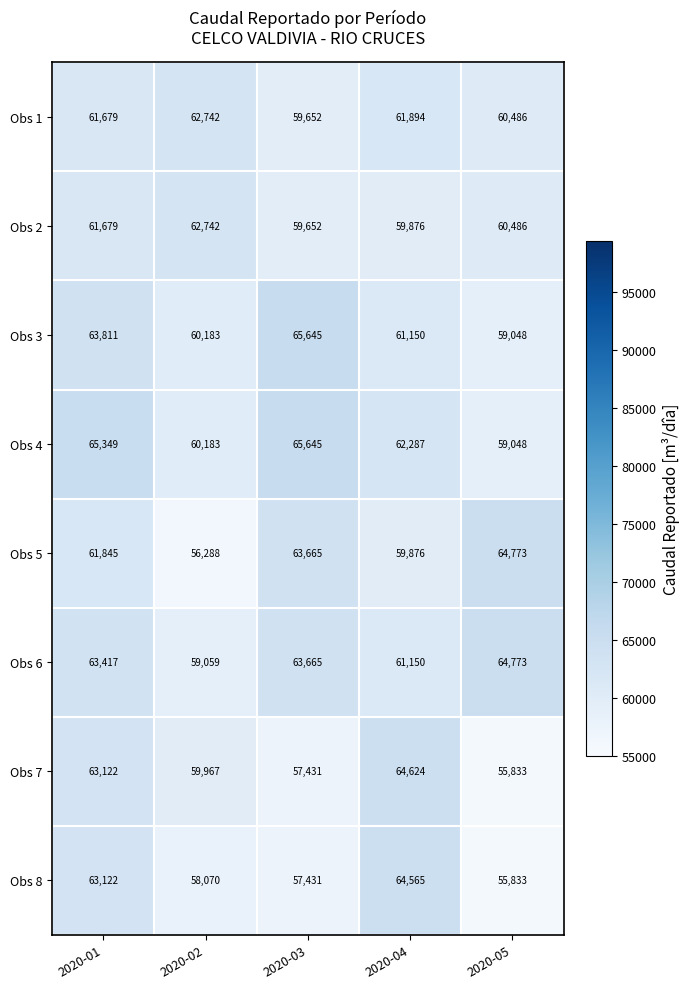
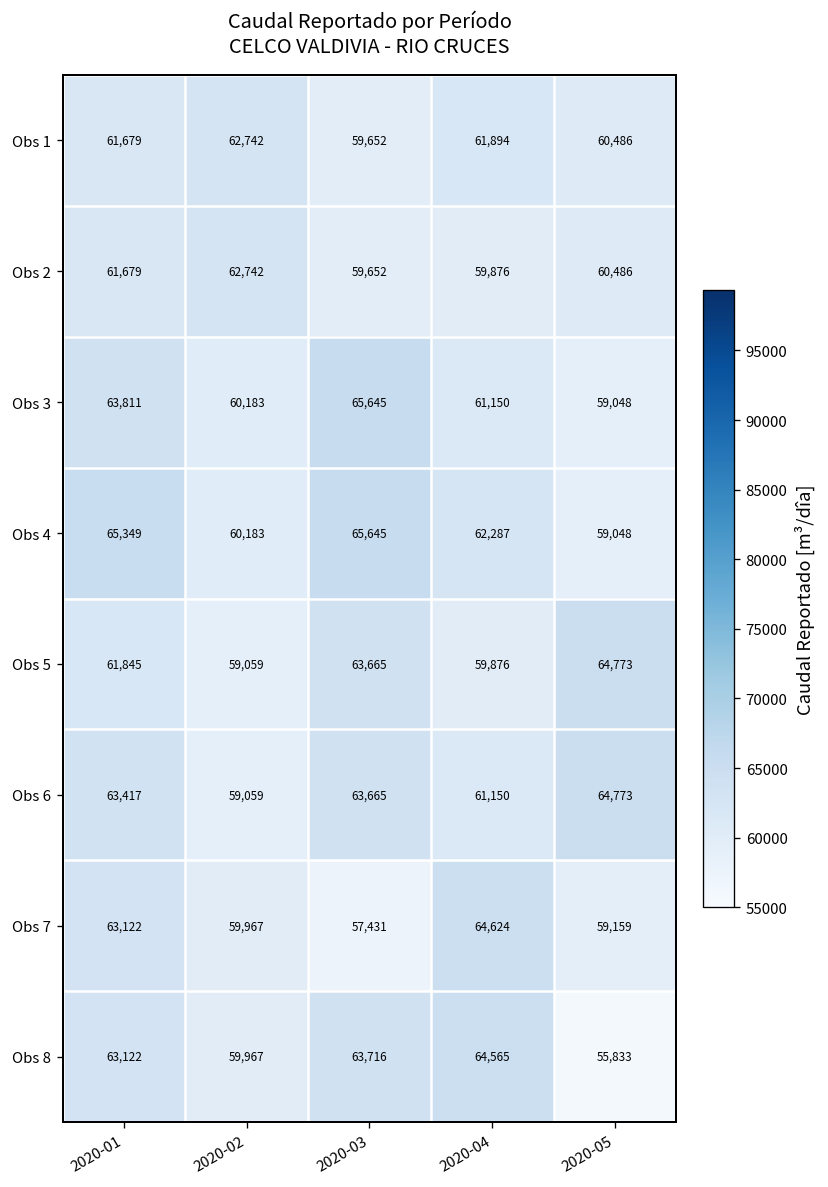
  {
    "Obs 1": {
      "2020-01": "61,679",
      "2020-02": "62,742",
      "2020-03": "59,652",
      "2020-04": "61,894",
      "2020-05": "60,486"
    },
    "Obs 2": {
      "2020-01": "61,679",
      "2020-02": "62,742",
      "2020-03": "59,652",
      "2020-04": "59,876",
      "2020-05": "60,486"
    },
    "Obs 3": {
      "2020-01": "63,811",
      "2020-02": "60,183",
      "2020-03": "65,645",
      "2020-04": "61,150",
      "2020-05": "59,048"
    },
    "Obs 4": {
      "2020-01": "65,349",
      "2020-02": "60,183",
      "2020-03": "65,645",
      "2020-04": "62,287",
      "2020-05": "59,048"
    },
    "Obs 5": {
      "2020-01": "61,845",
-     "2020-02": "56,288",
+     "2020-02": "59,059",
      "2020-03": "63,665",
      "2020-04": "59,876",
      "2020-05": "64,773"
    },
    "Obs 6": {
      "2020-01": "63,417",
      "2020-02": "59,059",
      "2020-03": "63,665",
      "2020-04": "61,150",
      "2020-05": "64,773"
    },
    "Obs 7": {
      "2020-01": "63,122",
      "2020-02": "59,967",
      "2020-03": "57,431",
      "2020-04": "64,624",
-     "2020-05": "55,833"
+     "2020-05": "59,159"
    },
    "Obs 8": {
      "2020-01": "63,122",
-     "2020-02": "58,070",
-     "2020-03": "57,431",
+     "2020-02": "59,967",
+     "2020-03": "63,716",
      "2020-04": "64,565",
      "2020-05": "55,833"
    }
  }
